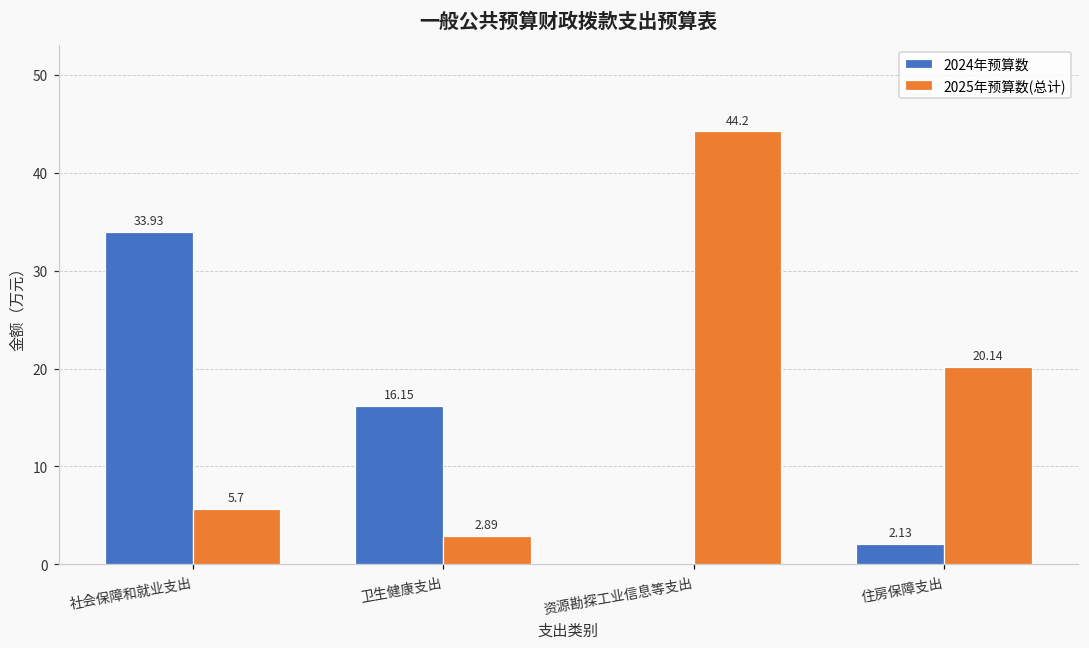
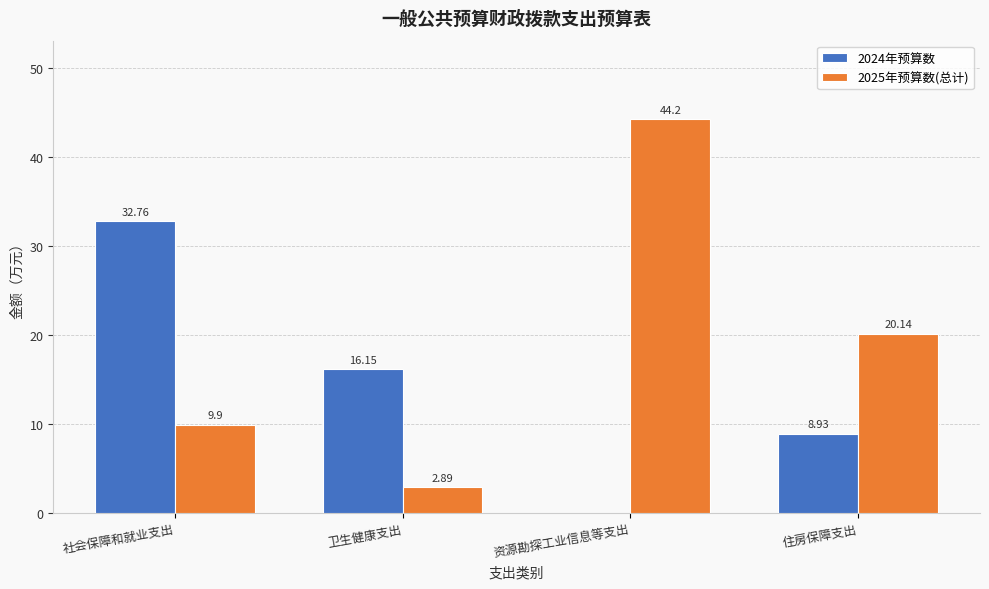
  {
    "2024年预算数": {
-     "社会保障和就业支出": 33.93,
+     "社会保障和就业支出": 32.76,
      "卫生健康支出": 16.15,
-     "住房保障支出": 2.13
+     "住房保障支出": 8.93
    },
    "2025年预算数(总计)": {
-     "社会保障和就业支出": 5.7,
+     "社会保障和就业支出": 9.9,
      "卫生健康支出": 2.89,
      "资源勘探工业信息等支出": 44.2,
      "住房保障支出": 20.14
    }
  }
